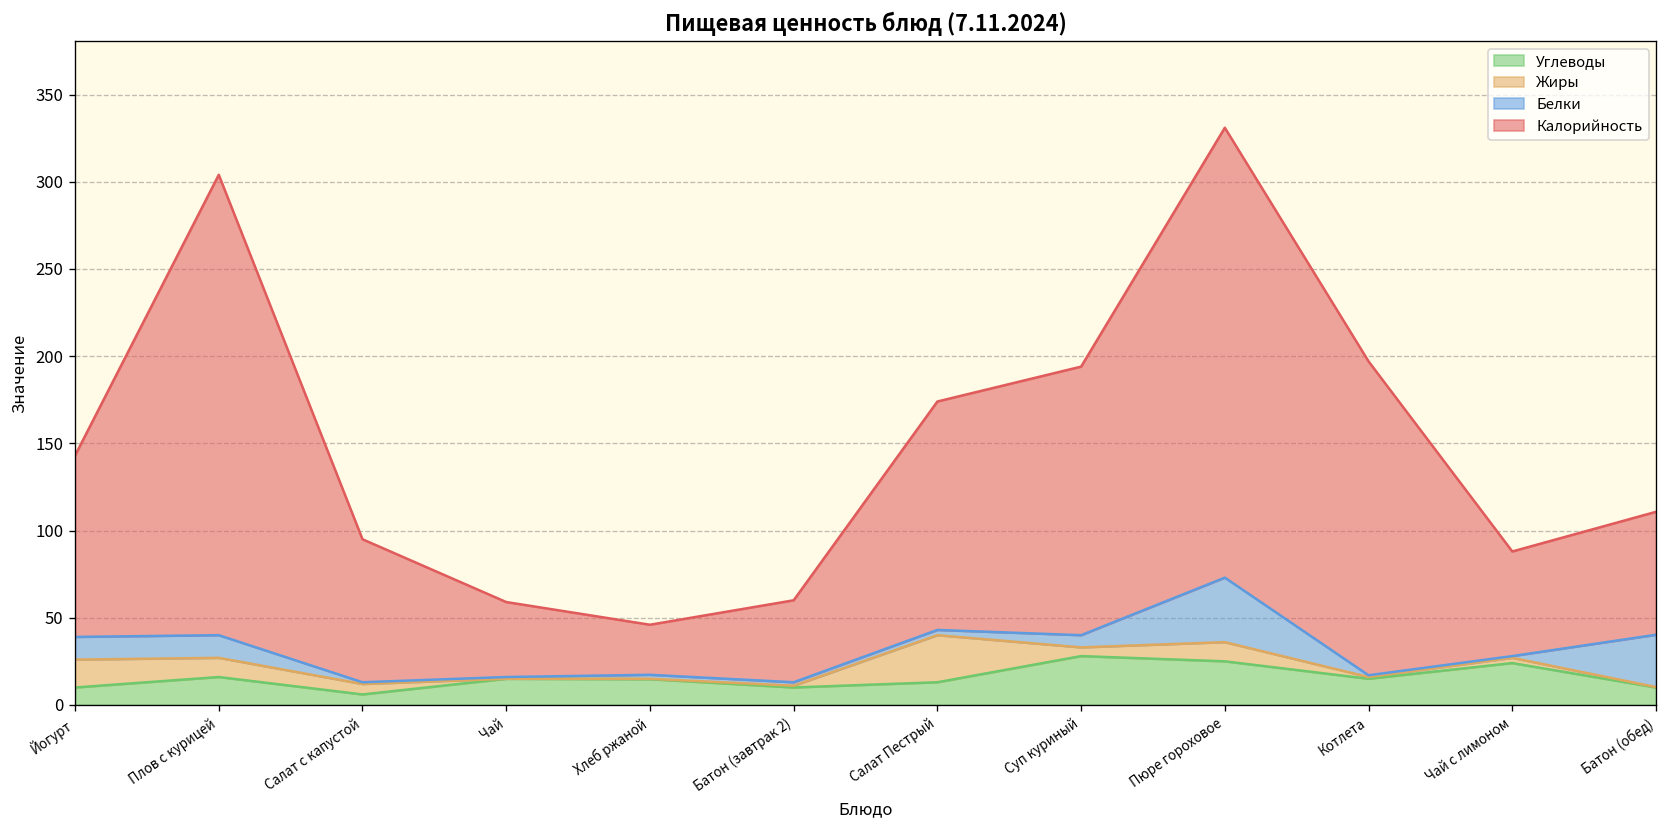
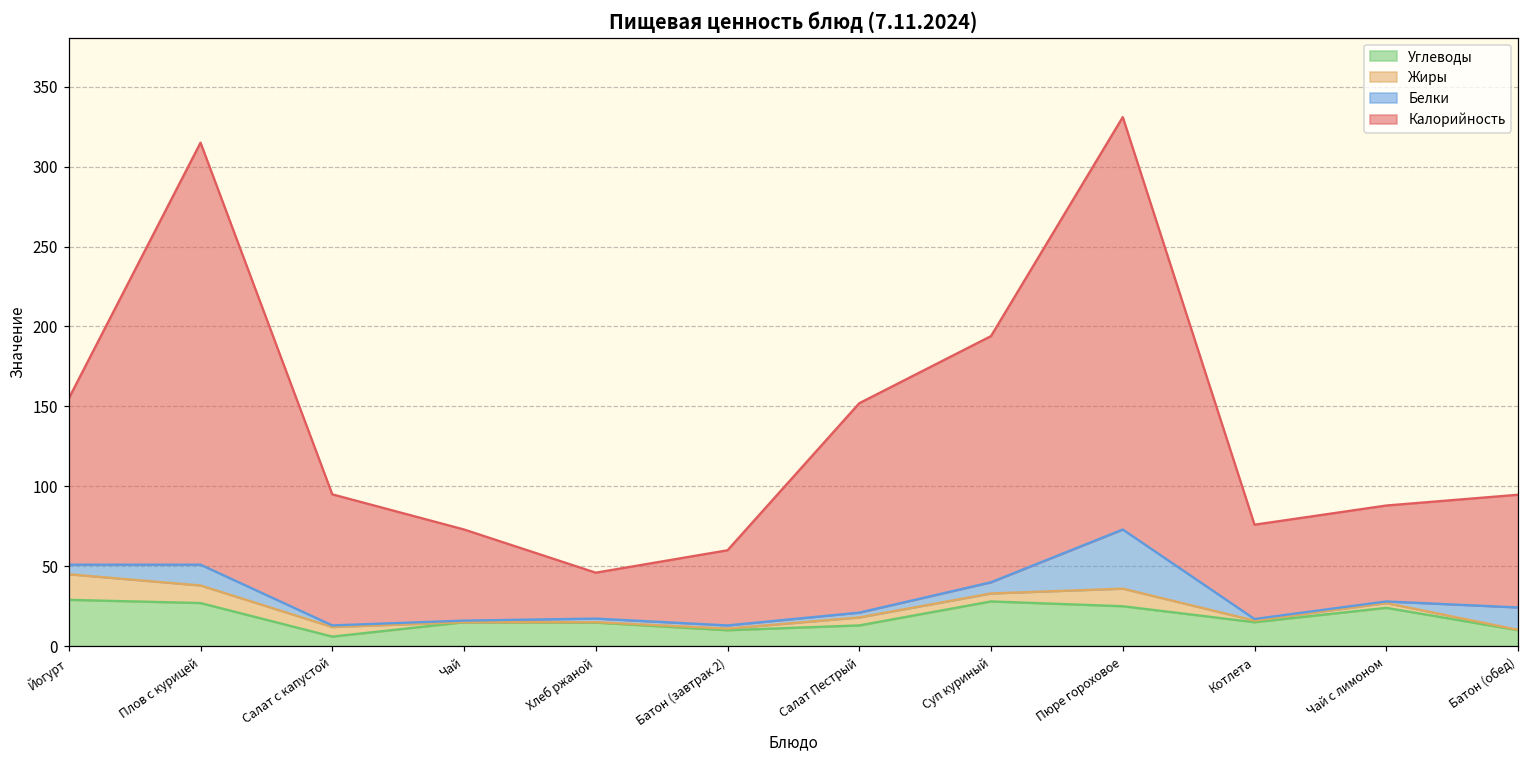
  {
    "Углеводы": {
-     "Йогурт": 10,
-     "Плов с курицей": 16,
+     "Йогурт": 29,
+     "Плов с курицей": 27,
      "Салат с капустой": 6,
      "Салат Пестрый": 13,
      "Суп куриный": 28,
      "Пюре гороховое": 25,
      "Чай с лимоном": 24
    },
    "Жиры": {
      "Йогурт": 16,
      "Плов с курицей": 11,
-     "Салат Пестрый": 27,
+     "Салат Пестрый": 5,
      "Суп куриный": 5,
      "Пюре гороховое": 11
    },
    "Белки": {
-     "Йогурт": 13,
+     "Йогурт": 6,
      "Плов с курицей": 13,
      "Хлеб ржаной": 2,
      "Батон (завтрак 2)": 2,
      "Салат Пестрый": 3,
      "Суп куриный": 7,
      "Пюре гороховое": 37,
-     "Батон (обед)": 30
+     "Батон (обед)": 14
    },
    "Калорийность": {
      "Йогурт": 104,
      "Плов с курицей": 264,
      "Салат с капустой": 82,
-     "Чай": 43,
+     "Чай": 57,
      "Хлеб ржаной": 29,
      "Батон (завтрак 2)": 47,
      "Салат Пестрый": 131,
      "Суп куриный": 154,
      "Пюре гороховое": 258,
-     "Котлета": 180,
+     "Котлета": 59,
      "Чай с лимоном": 60,
      "Батон (обед)": 71
    }
  }
